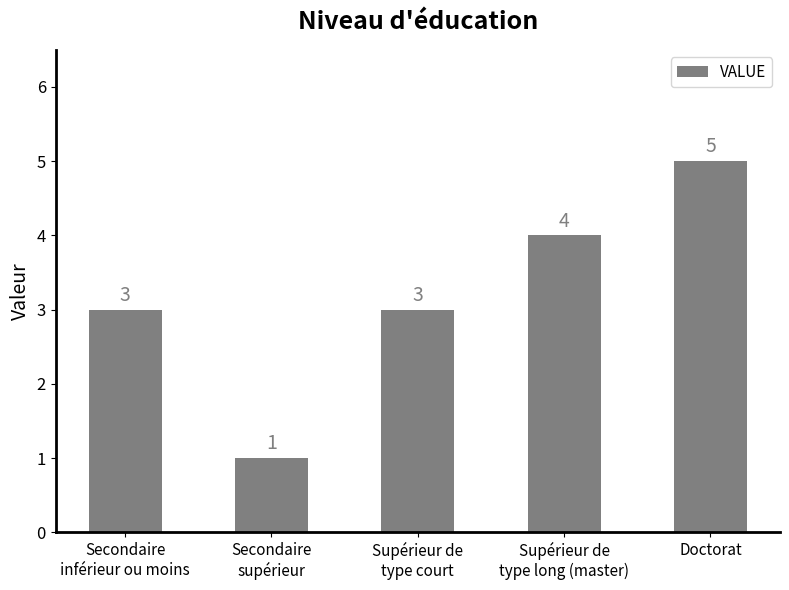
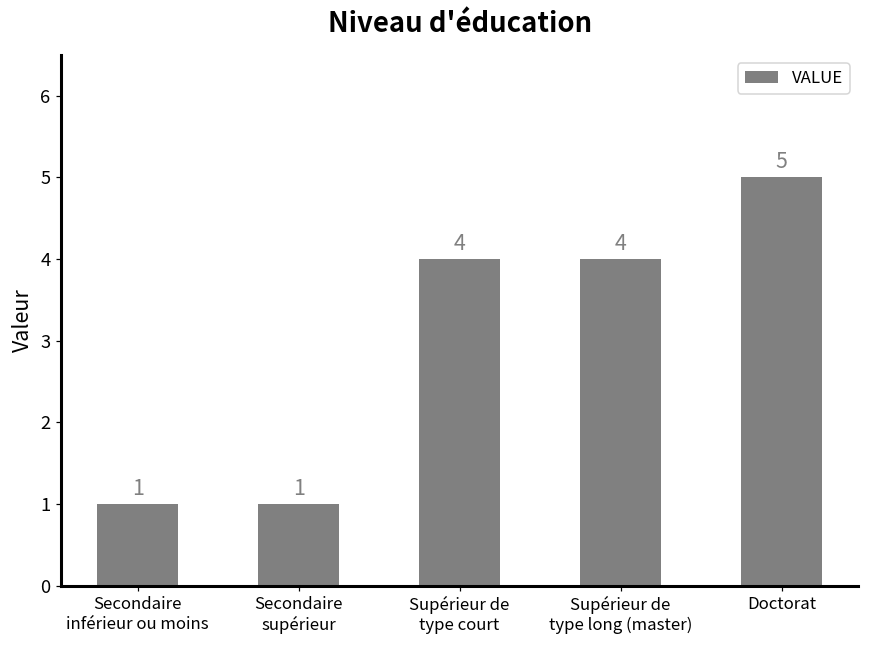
  {
-   "Secondaire inférieur ou moins": 3,
+   "Secondaire inférieur ou moins": 1,
    "Secondaire supérieur": 1,
-   "Supérieur de type court": 3,
+   "Supérieur de type court": 4,
    "Supérieur de type long (master)": 4,
    "Doctorat": 5
  }
